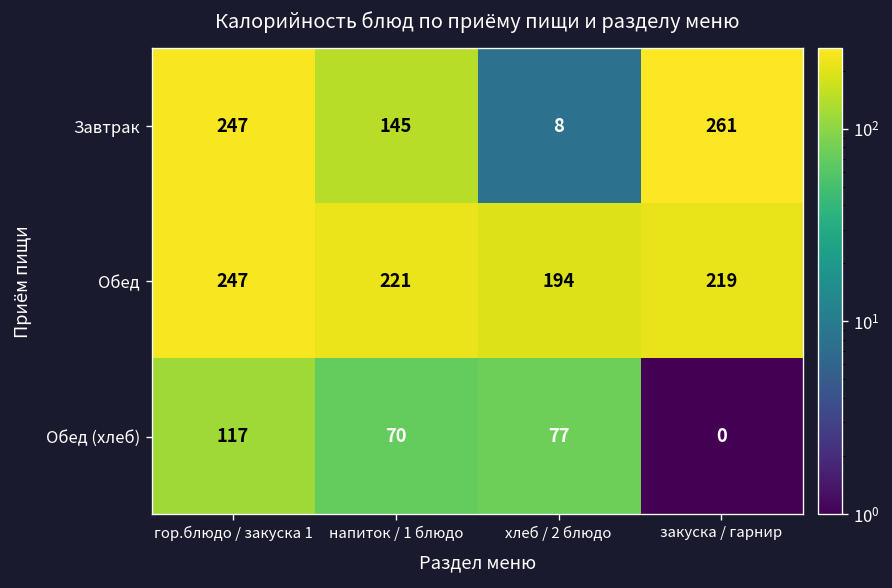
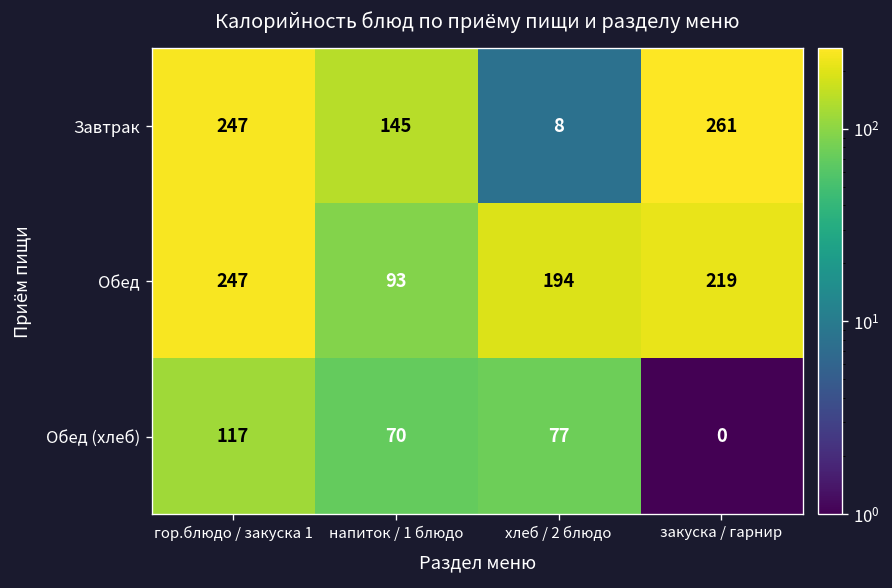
  {
    "Завтрак": {
      "гор.блюдо / закуска 1": 247,
      "напиток / 1 блюдо": 145,
      "хлеб / 2 блюдо": 8,
      "закуска / гарнир": 261
    },
    "Обед": {
      "гор.блюдо / закуска 1": 247,
-     "напиток / 1 блюдо": 221,
+     "напиток / 1 блюдо": 93,
      "хлеб / 2 блюдо": 194,
      "закуска / гарнир": 219
    },
    "Обед (хлеб)": {
      "гор.блюдо / закуска 1": 117,
      "напиток / 1 блюдо": 70,
      "хлеб / 2 блюдо": 77,
      "закуска / гарнир": 0
    }
  }
